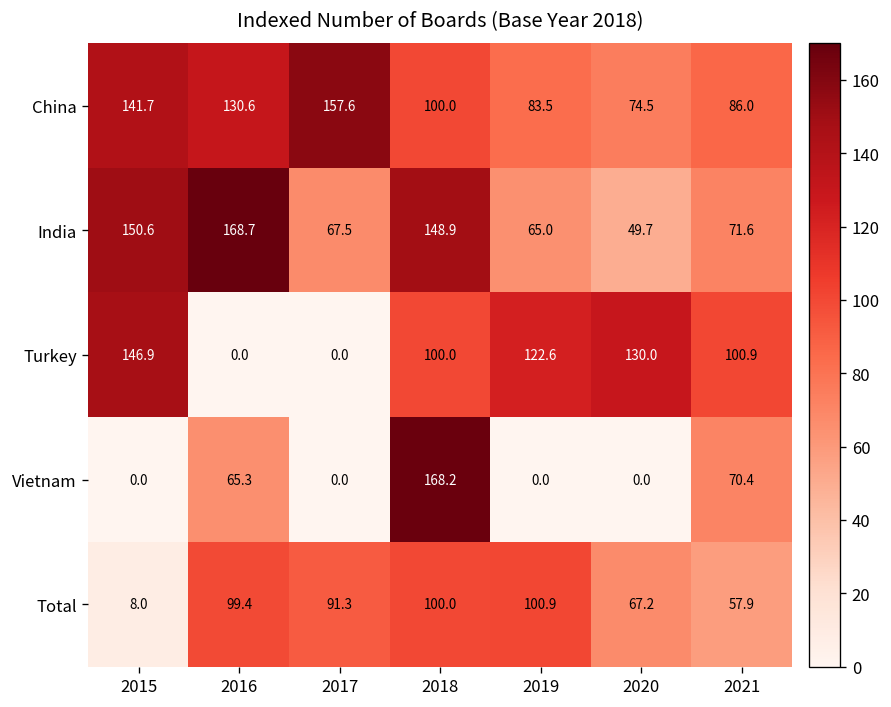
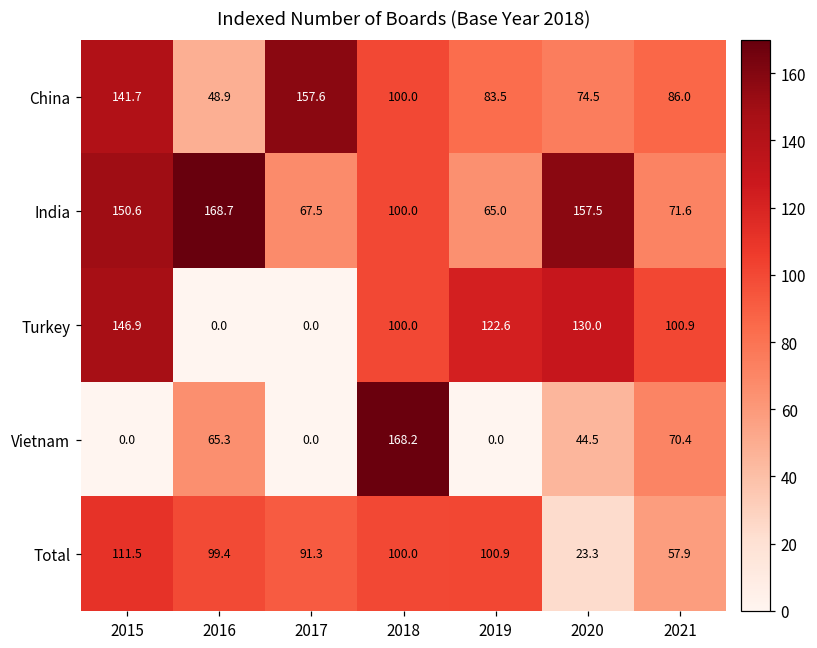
  {
    "China": {
      "2015": 141.7,
-     "2016": 130.6,
+     "2016": 48.9,
      "2017": 157.6,
      "2018": 100.0,
      "2019": 83.5,
      "2020": 74.5,
      "2021": 86.0
    },
    "India": {
      "2015": 150.6,
      "2016": 168.7,
      "2017": 67.5,
-     "2018": 148.9,
+     "2018": 100.0,
      "2019": 65.0,
-     "2020": 49.7,
+     "2020": 157.5,
      "2021": 71.6
    },
    "Turkey": {
      "2015": 146.9,
      "2016": 0.0,
      "2017": 0.0,
      "2018": 100.0,
      "2019": 122.6,
      "2020": 130.0,
      "2021": 100.9
    },
    "Vietnam": {
      "2015": 0.0,
      "2016": 65.3,
      "2017": 0.0,
      "2018": 168.2,
      "2019": 0.0,
-     "2020": 0.0,
+     "2020": 44.5,
      "2021": 70.4
    },
    "Total": {
-     "2015": 8.0,
+     "2015": 111.5,
      "2016": 99.4,
      "2017": 91.3,
      "2018": 100.0,
      "2019": 100.9,
-     "2020": 67.2,
+     "2020": 23.3,
      "2021": 57.9
    }
  }
